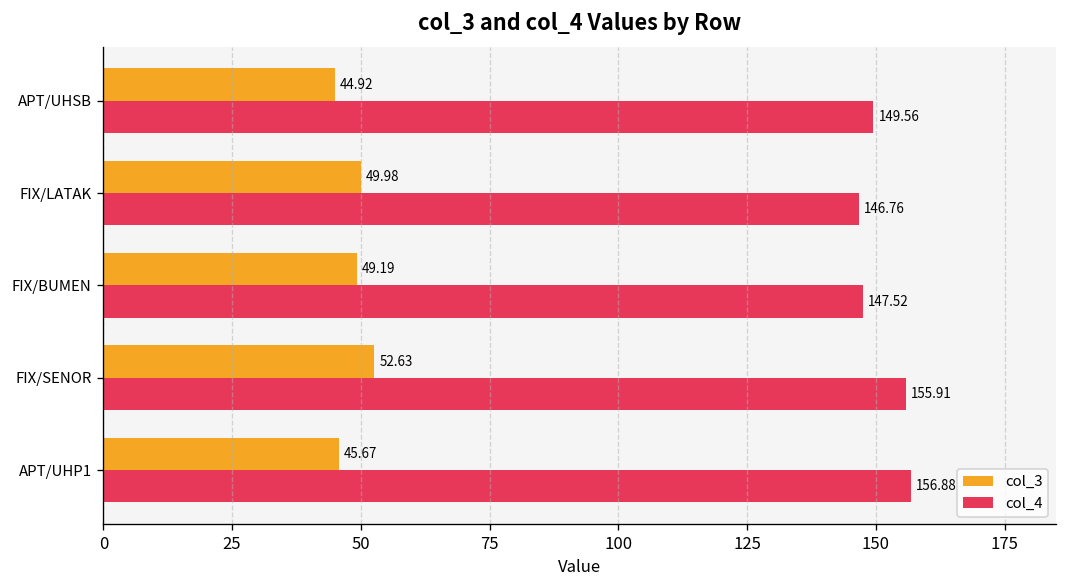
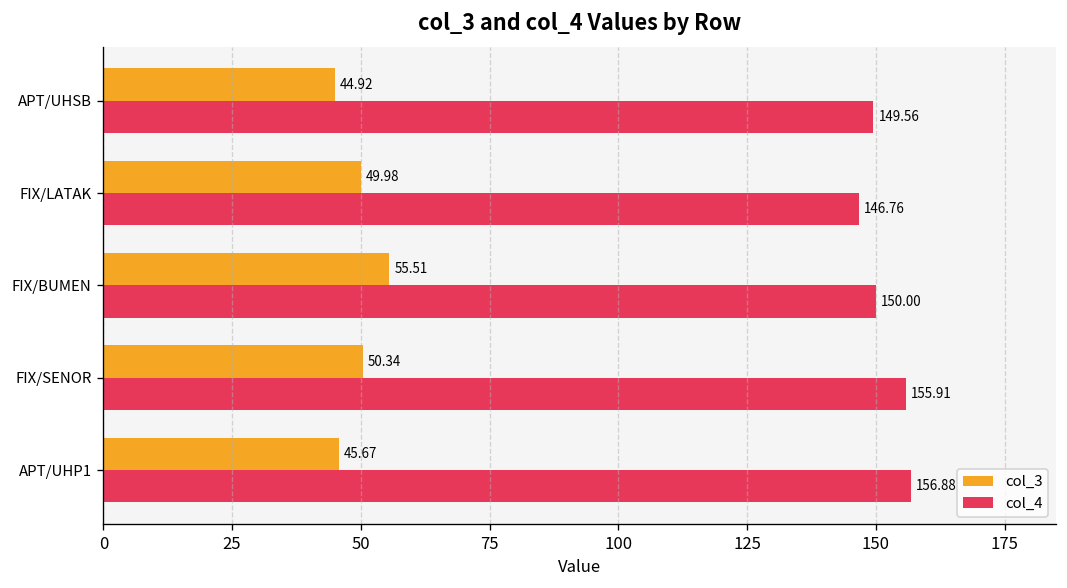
  {
    "col_3": {
      "APT/UHSB": 44.92,
      "FIX/LATAK": 49.98,
-     "FIX/BUMEN": 49.19,
-     "FIX/SENOR": 52.63,
+     "FIX/BUMEN": 55.51,
+     "FIX/SENOR": 50.34,
      "APT/UHP1": 45.67
    },
    "col_4": {
      "APT/UHSB": 149.56,
      "FIX/LATAK": 146.76,
-     "FIX/BUMEN": 147.52,
+     "FIX/BUMEN": 150.00,
      "FIX/SENOR": 155.91
    }
  }
